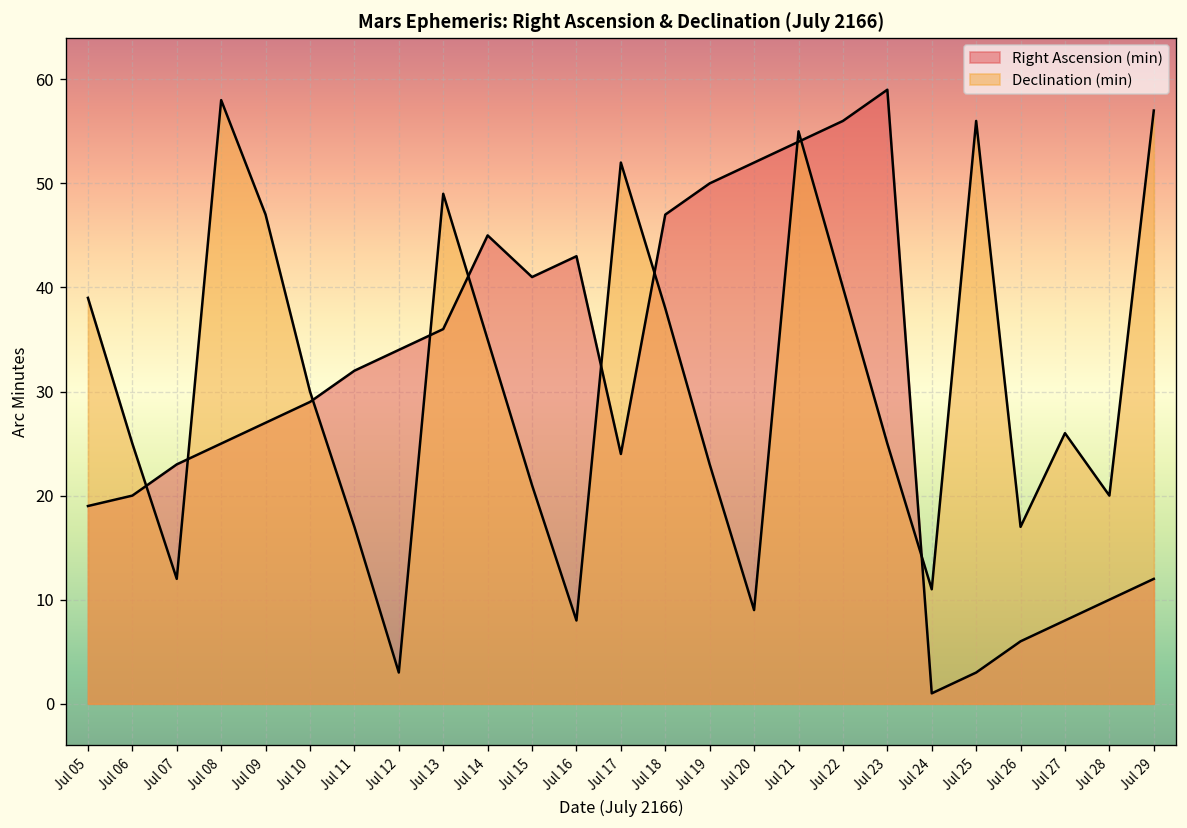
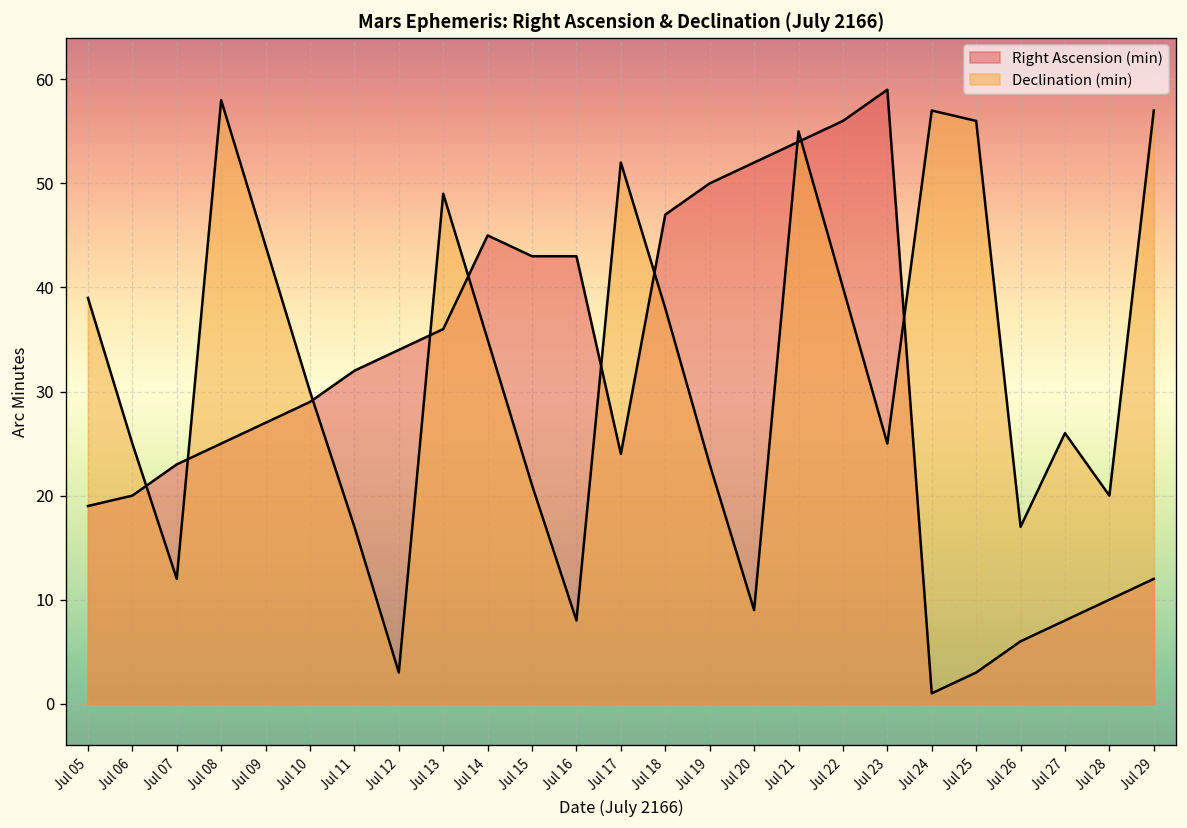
  {
    "Right Ascension (min)": {
      "Jul 05": 19,
      "Jul 06": 20,
      "Jul 07": 23,
      "Jul 08": 25,
      "Jul 09": 27,
      "Jul 10": 29,
      "Jul 11": 32,
      "Jul 12": 34,
      "Jul 13": 36,
      "Jul 14": 45,
-     "Jul 15": 41,
+     "Jul 15": 43,
      "Jul 16": 43,
      "Jul 17": 24,
      "Jul 18": 47,
      "Jul 19": 50,
      "Jul 20": 52,
      "Jul 21": 54,
      "Jul 22": 56,
      "Jul 23": 59,
      "Jul 24": 1,
      "Jul 25": 3,
      "Jul 26": 6,
      "Jul 27": 8,
      "Jul 28": 10,
      "Jul 29": 12
    },
    "Declination (min)": {
      "Jul 05": 39,
      "Jul 06": 25,
      "Jul 07": 12,
      "Jul 08": 58,
-     "Jul 09": 47,
+     "Jul 09": 44,
      "Jul 10": 30,
      "Jul 11": 17,
      "Jul 12": 3,
      "Jul 13": 49,
      "Jul 14": 35,
      "Jul 15": 21,
      "Jul 16": 8,
      "Jul 17": 52,
      "Jul 18": 38,
      "Jul 19": 23,
      "Jul 20": 9,
      "Jul 21": 55,
      "Jul 22": 40,
      "Jul 23": 25,
-     "Jul 24": 11,
+     "Jul 24": 57,
      "Jul 25": 56,
      "Jul 26": 17,
      "Jul 27": 26,
      "Jul 28": 20,
      "Jul 29": 57
    }
  }
